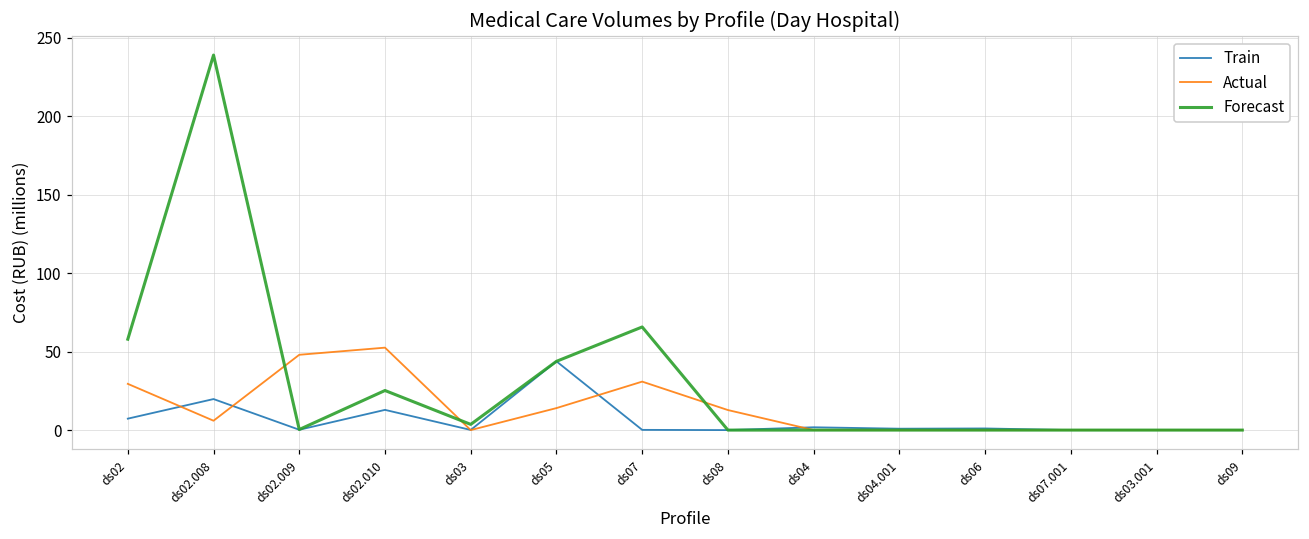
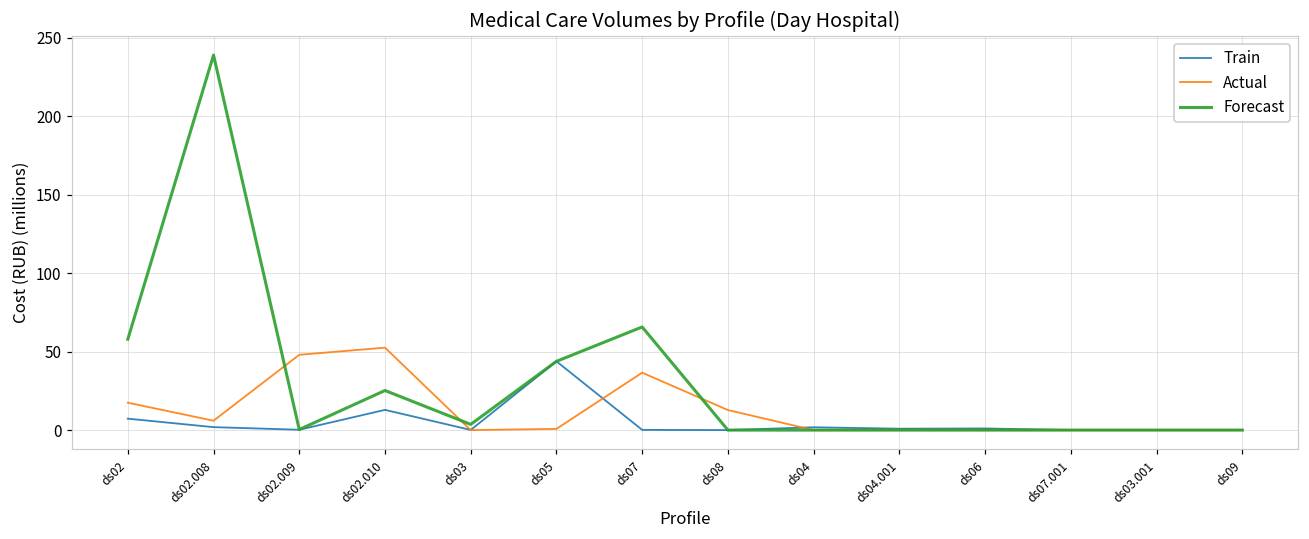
  {
    "Train": {
      "ds02": 7,
-     "ds02.008": 20,
+     "ds02.008": 2,
      "ds02.010": 13,
      "ds07": 0,
      "ds04": 2
    },
    "Actual": {
-     "ds02": 29,
+     "ds02": 17,
      "ds02.008": 6,
      "ds02.009": 48,
      "ds02.010": 53,
-     "ds05": 14,
-     "ds07": 31,
+     "ds05": 1,
+     "ds07": 37,
      "ds08": 13
    },
    "Forecast": {
      "ds02": 58,
      "ds02.008": 239,
      "ds02.010": 25,
      "ds03": 4,
      "ds07": 66
    }
  }
